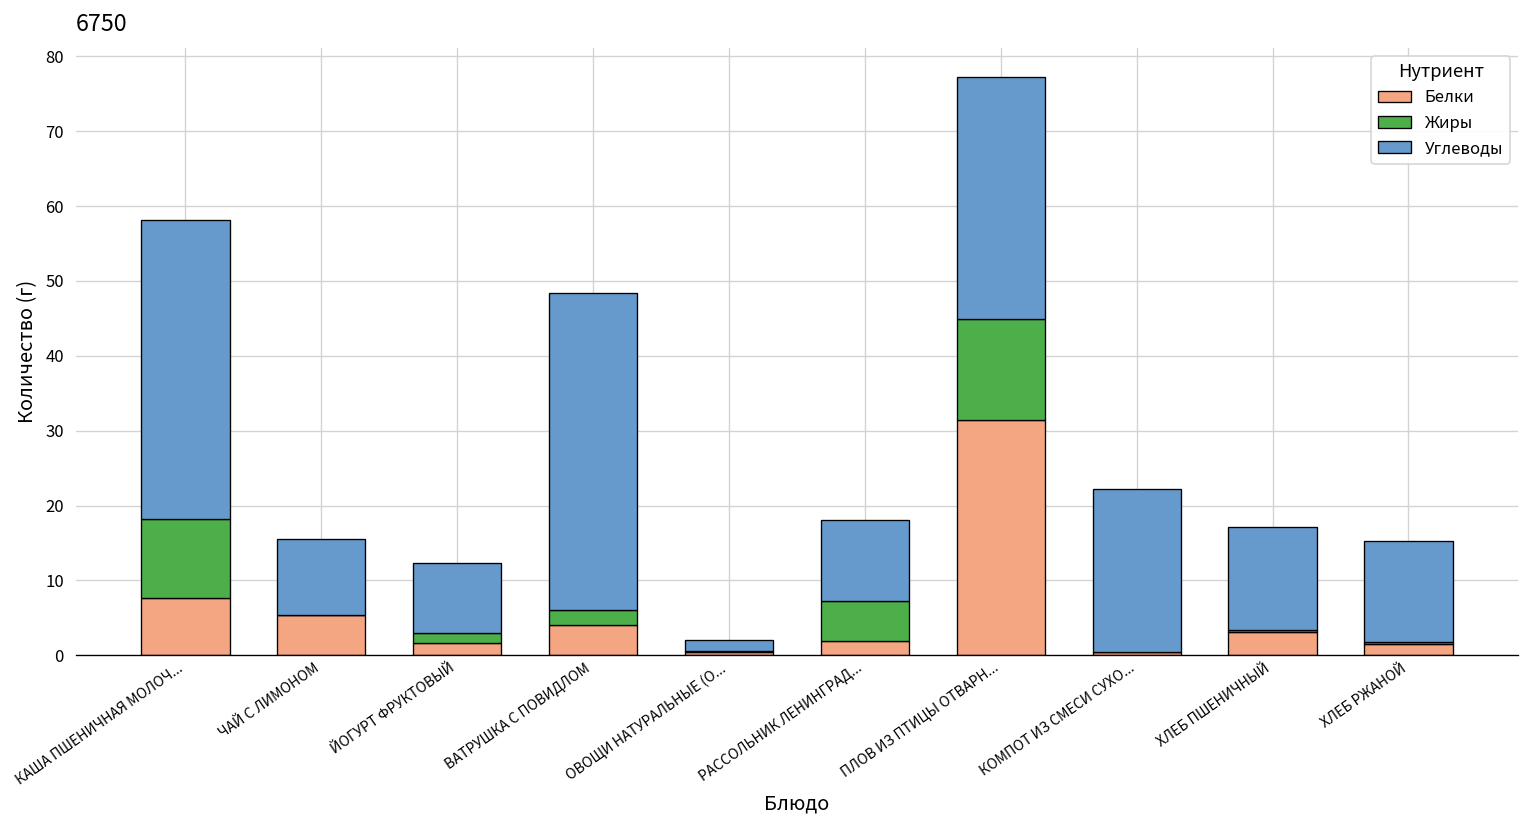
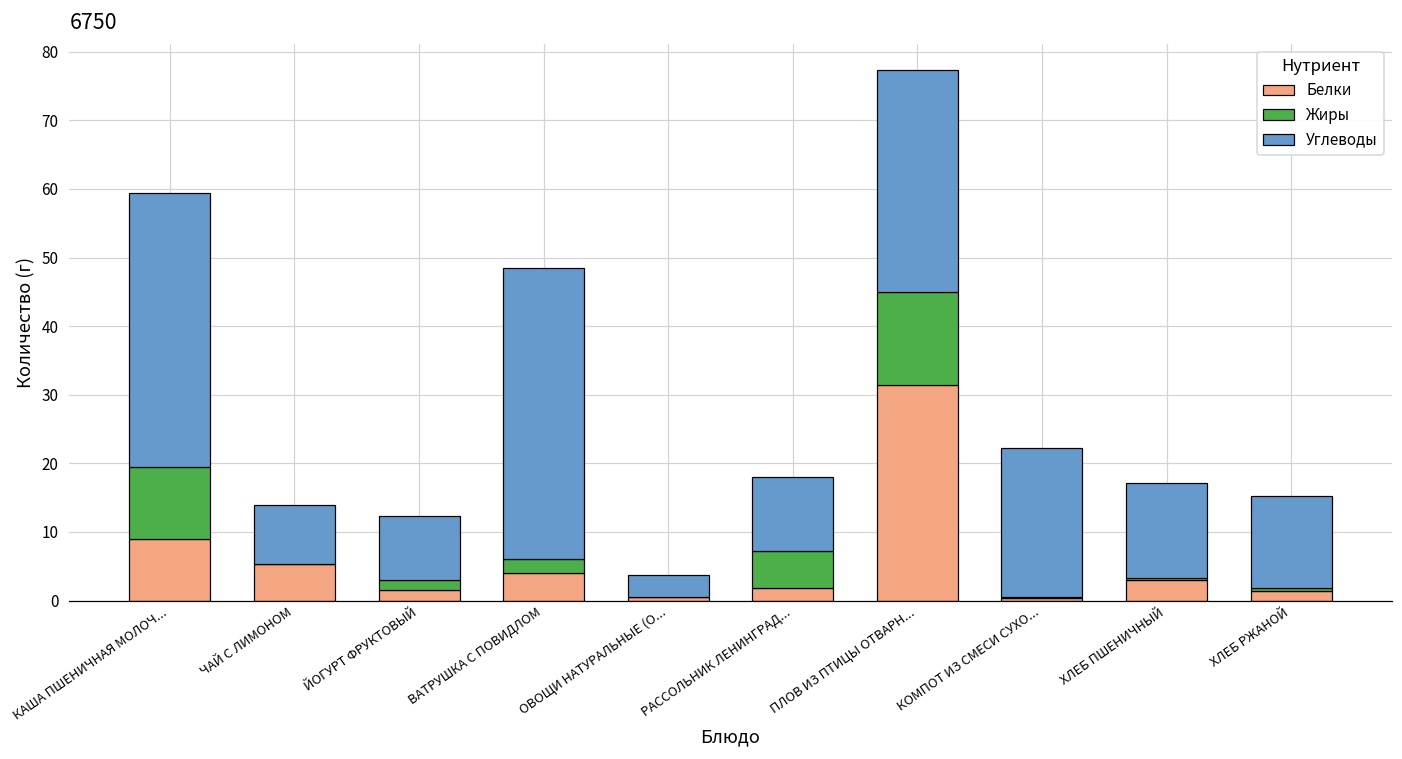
  {
    "Белки": {
-     "КАША ПШЕНИЧНАЯ МОЛОЧ...": 8,
+     "КАША ПШЕНИЧНАЯ МОЛОЧ...": 9,
      "ЧАЙ С ЛИМОНОМ": 5,
      "ЙОГУРТ ФРУКТОВЫЙ": 2,
      "ВАТРУШКА С ПОВИДЛОМ": 4,
      "ОВОЩИ НАТУРАЛЬНЫЕ (О...": 0,
      "РАССОЛЬНИК ЛЕНИНГРАД...": 2,
      "ПЛОВ ИЗ ПТИЦЫ ОТВАРН...": 31,
      "КОМПОТ ИЗ СМЕСИ СУХО...": 0,
      "ХЛЕБ ПШЕНИЧНЫЙ": 3,
      "ХЛЕБ РЖАНОЙ": 1
    },
    "Жиры": {
      "КАША ПШЕНИЧНАЯ МОЛОЧ...": 10,
      "ЙОГУРТ ФРУКТОВЫЙ": 1,
      "ВАТРУШКА С ПОВИДЛОМ": 2,
      "РАССОЛЬНИК ЛЕНИНГРАД...": 5,
      "ПЛОВ ИЗ ПТИЦЫ ОТВАРН...": 14
    },
    "Углеводы": {
      "КАША ПШЕНИЧНАЯ МОЛОЧ...": 40,
-     "ЧАЙ С ЛИМОНОМ": 10,
+     "ЧАЙ С ЛИМОНОМ": 9,
      "ЙОГУРТ ФРУКТОВЫЙ": 9,
      "ВАТРУШКА С ПОВИДЛОМ": 42,
-     "ОВОЩИ НАТУРАЛЬНЫЕ (О...": 2,
+     "ОВОЩИ НАТУРАЛЬНЫЕ (О...": 3,
      "РАССОЛЬНИК ЛЕНИНГРАД...": 11,
      "ПЛОВ ИЗ ПТИЦЫ ОТВАРН...": 32,
      "КОМПОТ ИЗ СМЕСИ СУХО...": 22,
      "ХЛЕБ ПШЕНИЧНЫЙ": 14,
      "ХЛЕБ РЖАНОЙ": 13
    }
  }
